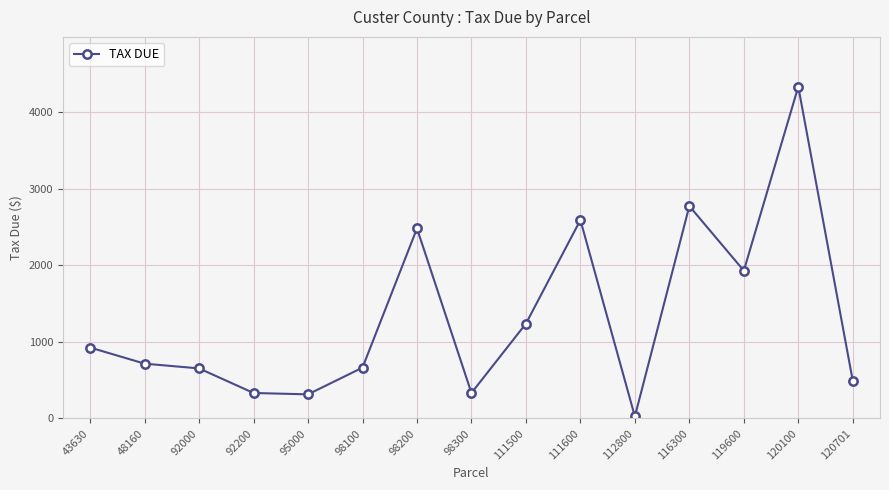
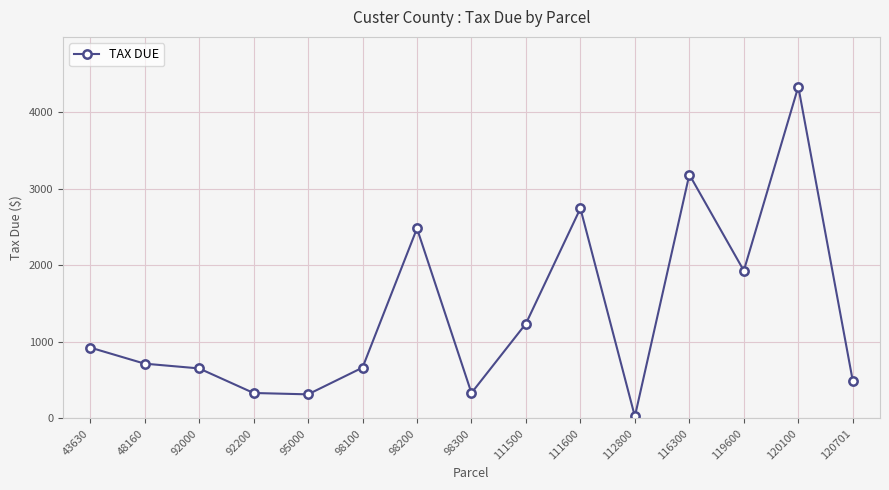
  {
    "TAX DUE": {
      "43630": 900,
      "48160": 700,
      "92000": 700,
      "92200": 300,
      "95000": 300,
      "98100": 700,
      "98200": 2500,
      "98300": 300,
      "111500": 1200,
-     "111600": 2600,
+     "111600": 2700,
      "112800": 0,
-     "116300": 2800,
+     "116300": 3200,
      "119600": 1900,
      "120100": 4300,
      "120701": 500
    }
  }
